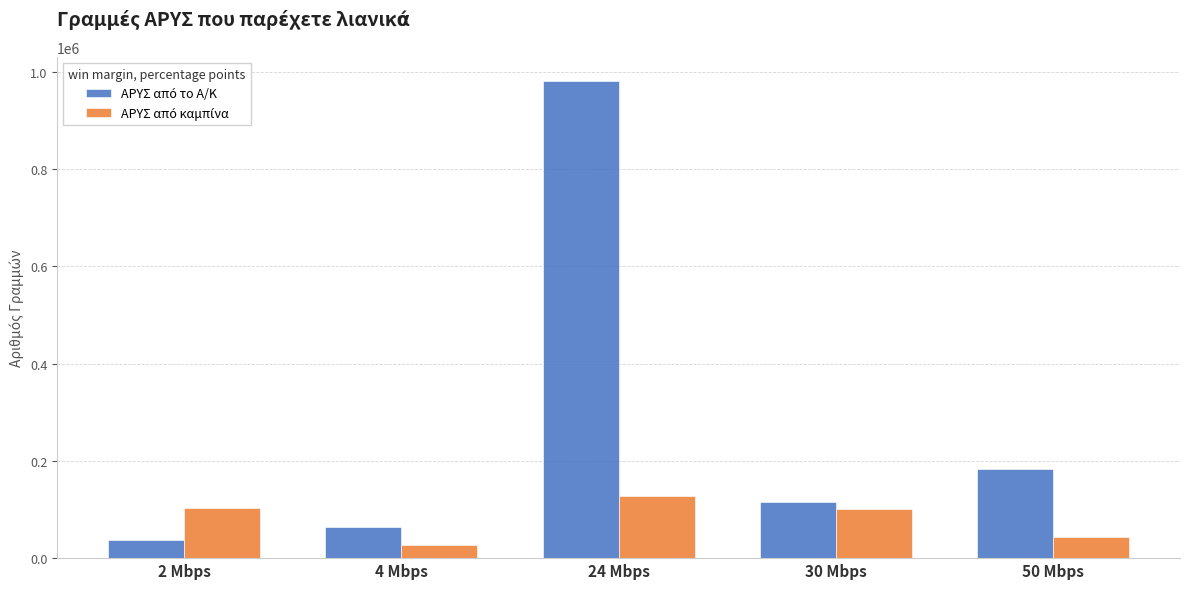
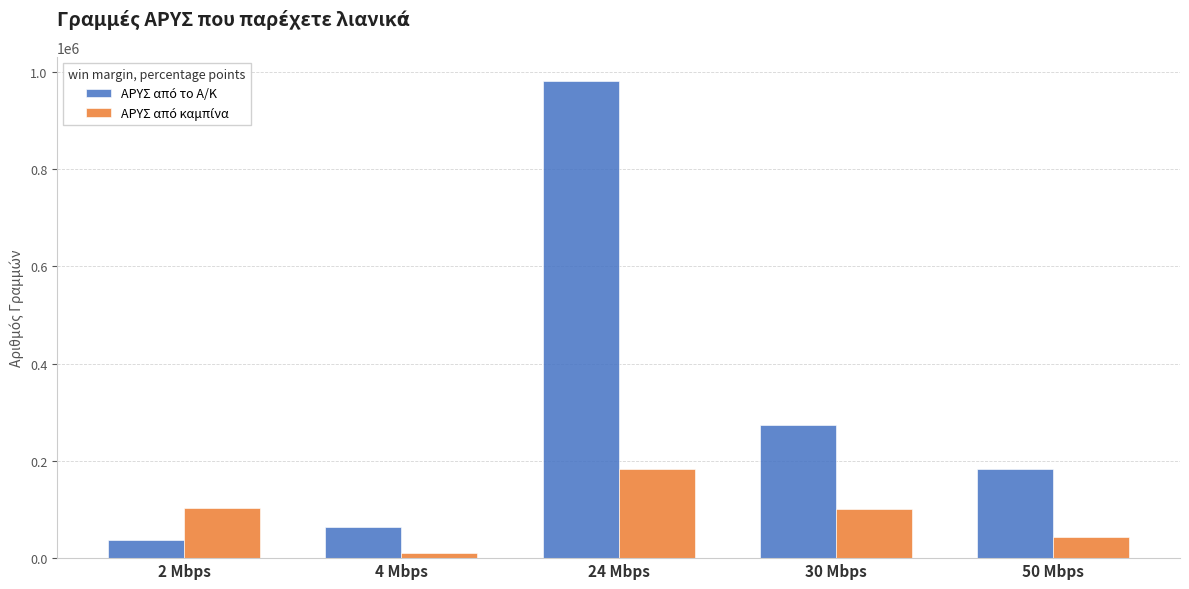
  {
    "ΑΡΥΣ από το Α/Κ": {
      "2 Mbps": 40000,
      "4 Mbps": 60000,
      "24 Mbps": 980000,
-     "30 Mbps": 120000,
+     "30 Mbps": 270000,
      "50 Mbps": 180000
    },
    "ΑΡΥΣ από καμπίνα": {
      "2 Mbps": 100000,
-     "4 Mbps": 30000,
-     "24 Mbps": 130000,
+     "4 Mbps": 10000,
+     "24 Mbps": 180000,
      "30 Mbps": 100000,
      "50 Mbps": 40000
    }
  }
